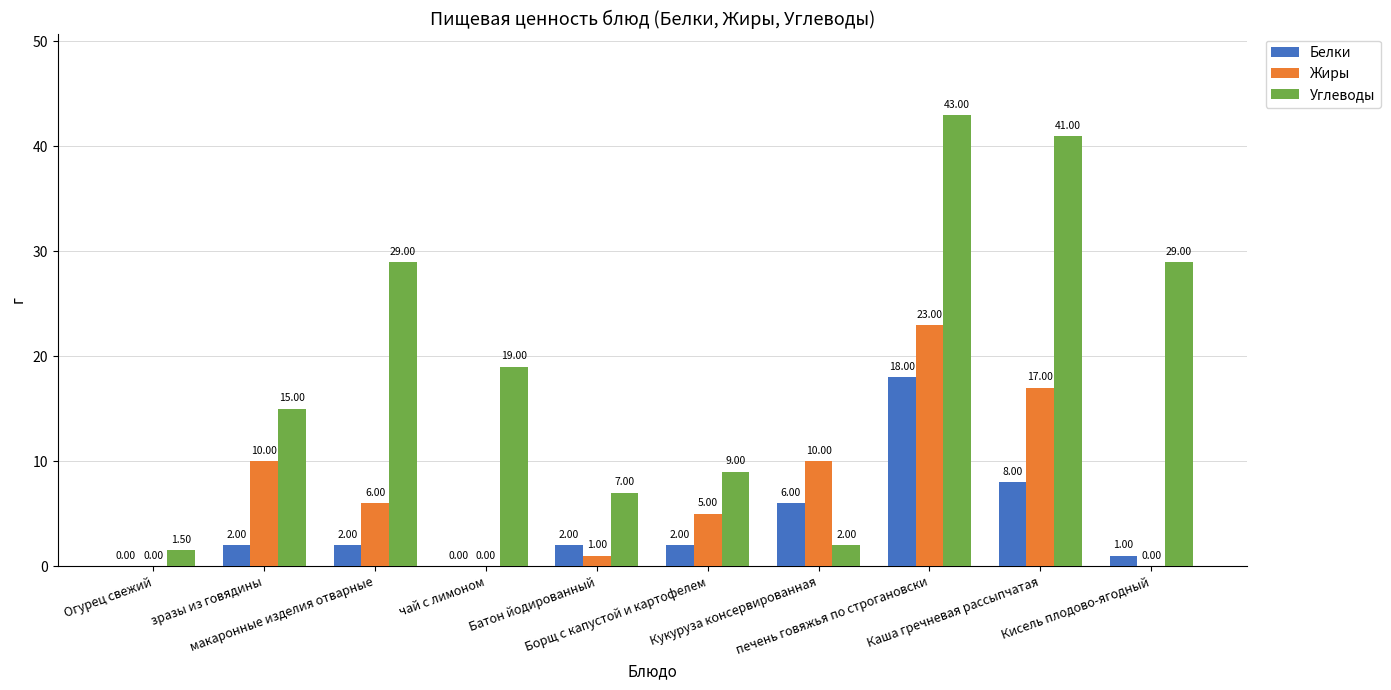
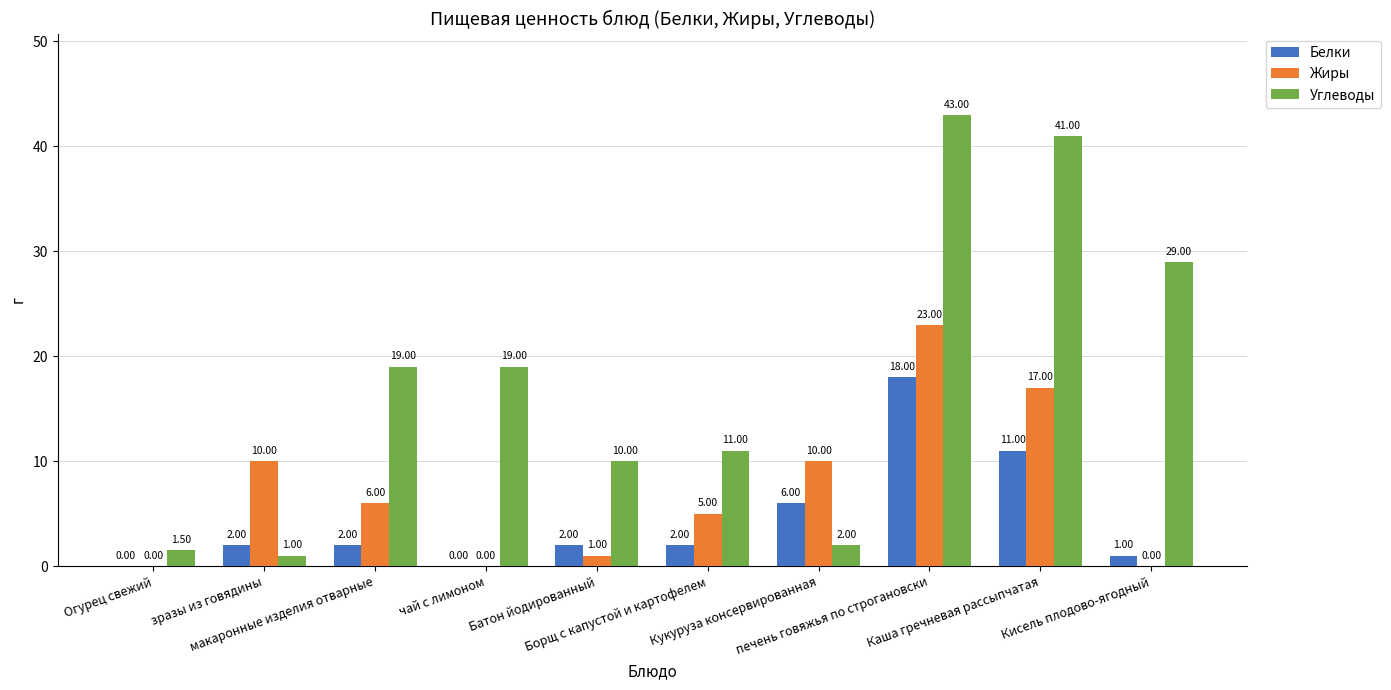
  {
    "Белки": {
      "Огурец свежий": 0.00,
      "зразы из говядины": 2.00,
      "макаронные изделия отварные": 2.00,
      "чай с лимоном": 0.00,
      "Батон йодированный": 2.00,
      "Борщ с капустой и картофелем": 2.00,
      "Кукуруза консервированная": 6.00,
      "печень говяжья по строгановски": 18.00,
-     "Каша гречневая рассыпчатая": 8.00,
+     "Каша гречневая рассыпчатая": 11.00,
      "Кисель плодово-ягодный": 1.00
    },
    "Жиры": {
      "Огурец свежий": 0.00,
      "зразы из говядины": 10.00,
      "макаронные изделия отварные": 6.00,
      "чай с лимоном": 0.00,
      "Батон йодированный": 1.00,
      "Борщ с капустой и картофелем": 5.00,
      "Кукуруза консервированная": 10.00,
      "печень говяжья по строгановски": 23.00,
      "Каша гречневая рассыпчатая": 17.00,
      "Кисель плодово-ягодный": 0.00
    },
    "Углеводы": {
      "Огурец свежий": 1.50,
-     "зразы из говядины": 15.00,
-     "макаронные изделия отварные": 29.00,
+     "зразы из говядины": 1.00,
+     "макаронные изделия отварные": 19.00,
      "чай с лимоном": 19.00,
-     "Батон йодированный": 7.00,
-     "Борщ с капустой и картофелем": 9.00,
+     "Батон йодированный": 10.00,
+     "Борщ с капустой и картофелем": 11.00,
      "Кукуруза консервированная": 2.00,
      "печень говяжья по строгановски": 43.00,
      "Каша гречневая рассыпчатая": 41.00,
      "Кисель плодово-ягодный": 29.00
    }
  }
